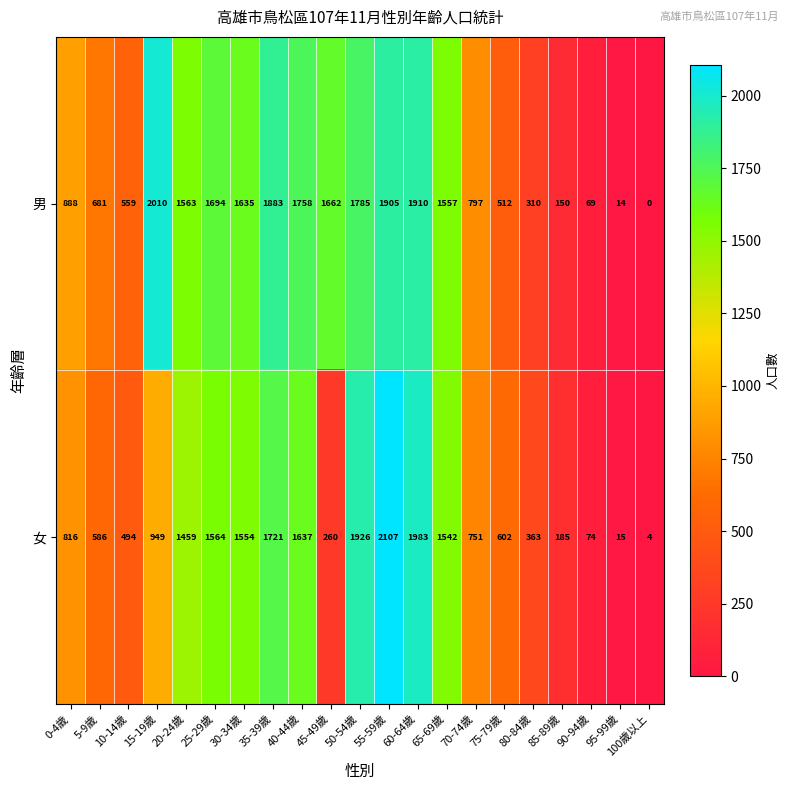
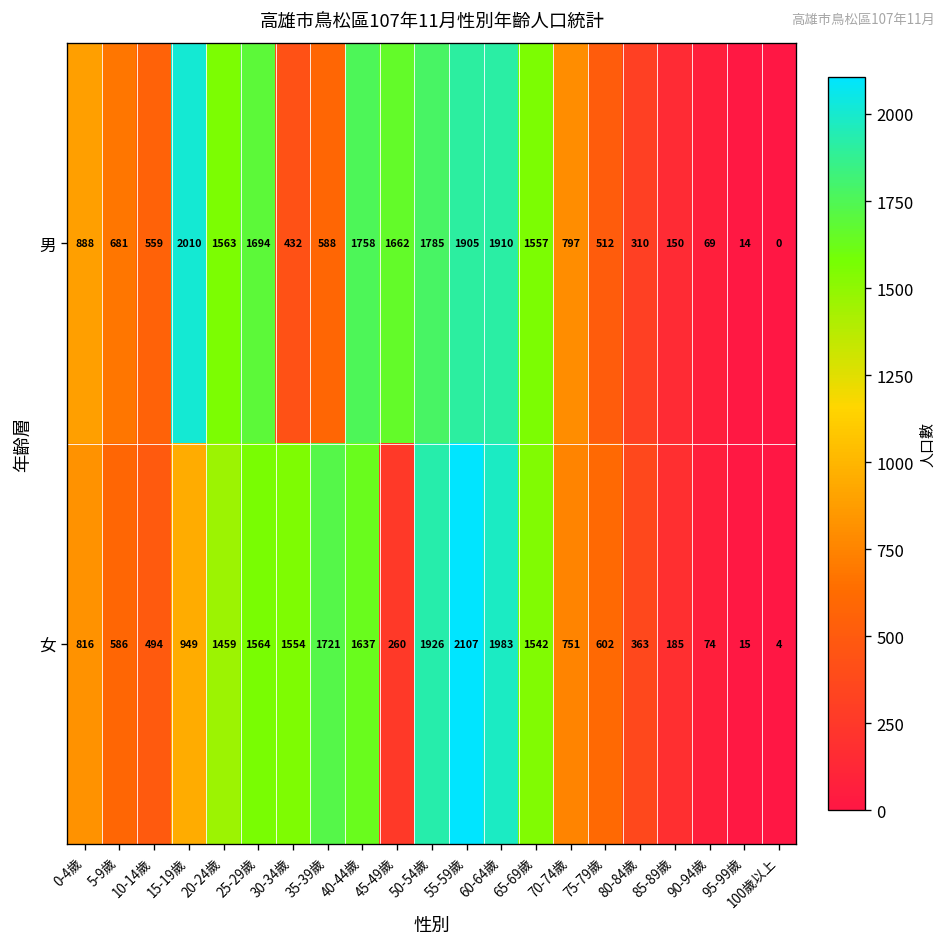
  {
    "男": {
      "0-4歲": 888,
      "5-9歲": 681,
      "10-14歲": 559,
      "15-19歲": 2010,
      "20-24歲": 1563,
      "25-29歲": 1694,
-     "30-34歲": 1635,
-     "35-39歲": 1883,
+     "30-34歲": 432,
+     "35-39歲": 588,
      "40-44歲": 1758,
      "45-49歲": 1662,
      "50-54歲": 1785,
      "55-59歲": 1905,
      "60-64歲": 1910,
      "65-69歲": 1557,
      "70-74歲": 797,
      "75-79歲": 512,
      "80-84歲": 310,
      "85-89歲": 150,
      "90-94歲": 69,
      "95-99歲": 14,
      "100歲以上": 0
    },
    "女": {
      "0-4歲": 816,
      "5-9歲": 586,
      "10-14歲": 494,
      "15-19歲": 949,
      "20-24歲": 1459,
      "25-29歲": 1564,
      "30-34歲": 1554,
      "35-39歲": 1721,
      "40-44歲": 1637,
      "45-49歲": 260,
      "50-54歲": 1926,
      "55-59歲": 2107,
      "60-64歲": 1983,
      "65-69歲": 1542,
      "70-74歲": 751,
      "75-79歲": 602,
      "80-84歲": 363,
      "85-89歲": 185,
      "90-94歲": 74,
      "95-99歲": 15,
      "100歲以上": 4
    }
  }
